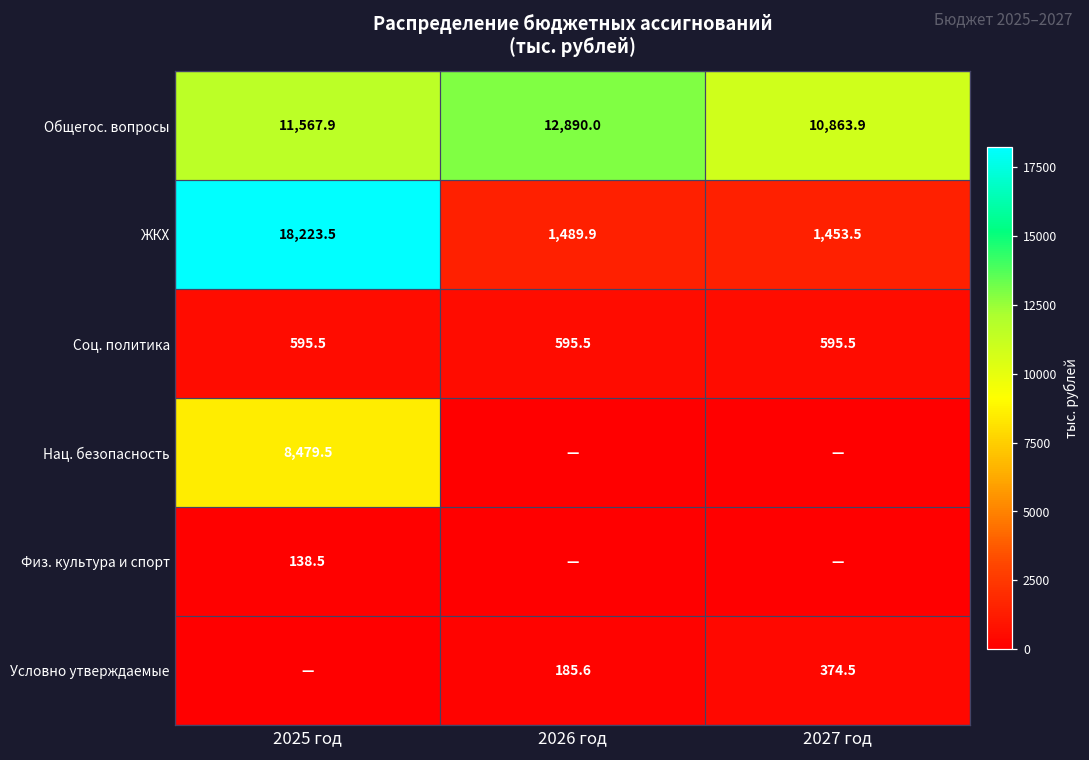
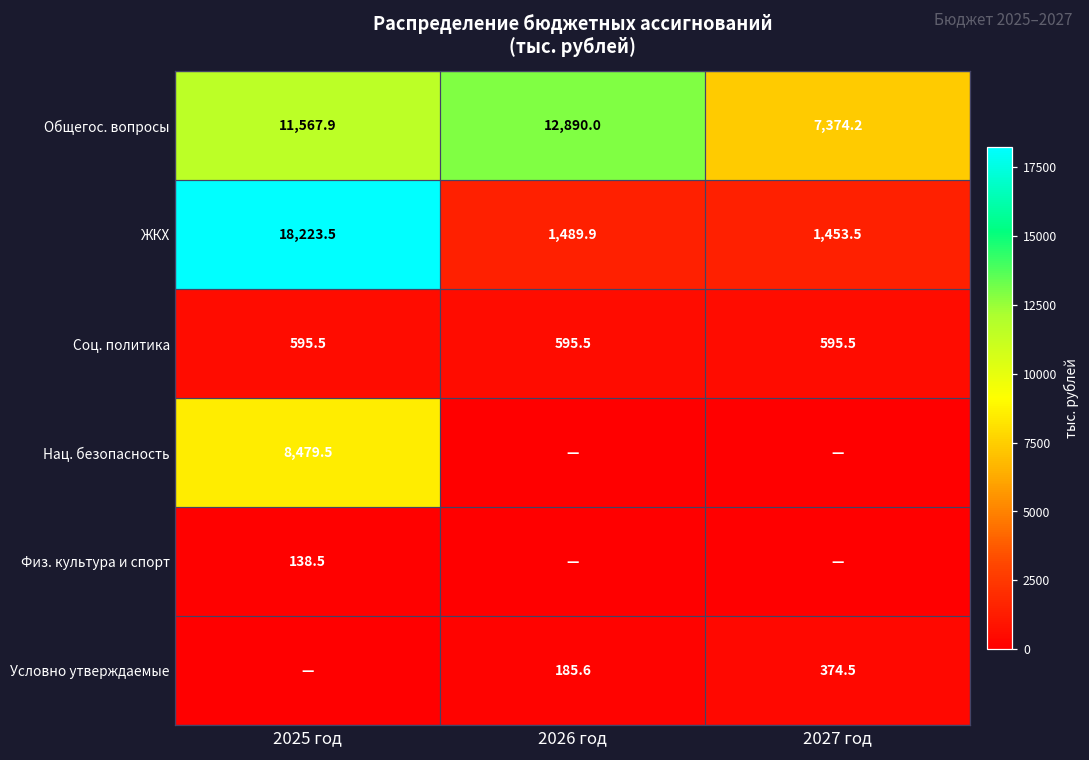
  {
    "Общегос. вопросы": {
      "2025 год": "11,567.9",
      "2026 год": "12,890.0",
-     "2027 год": "10,863.9"
+     "2027 год": "7,374.2"
    },
    "ЖКХ": {
      "2025 год": "18,223.5",
      "2026 год": "1,489.9",
      "2027 год": "1,453.5"
    },
    "Соц. политика": {
      "2025 год": "595.5",
      "2026 год": "595.5",
      "2027 год": "595.5"
    },
    "Нац. безопасность": {
      "2025 год": "8,479.5"
    },
    "Физ. культура и спорт": {
      "2025 год": "138.5"
    },
    "Условно утверждаемые": {
      "2026 год": "185.6",
      "2027 год": "374.5"
    }
  }
